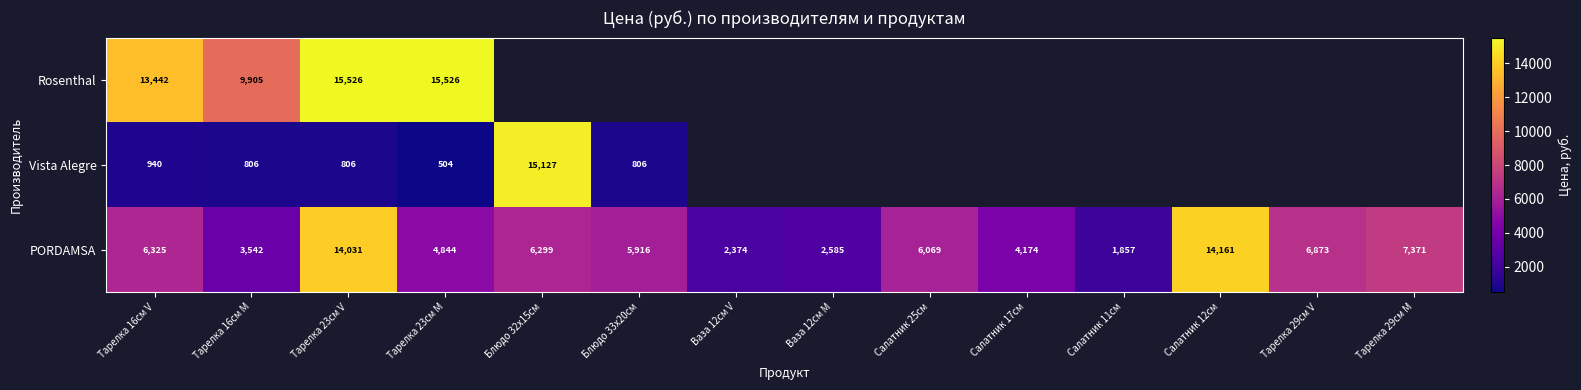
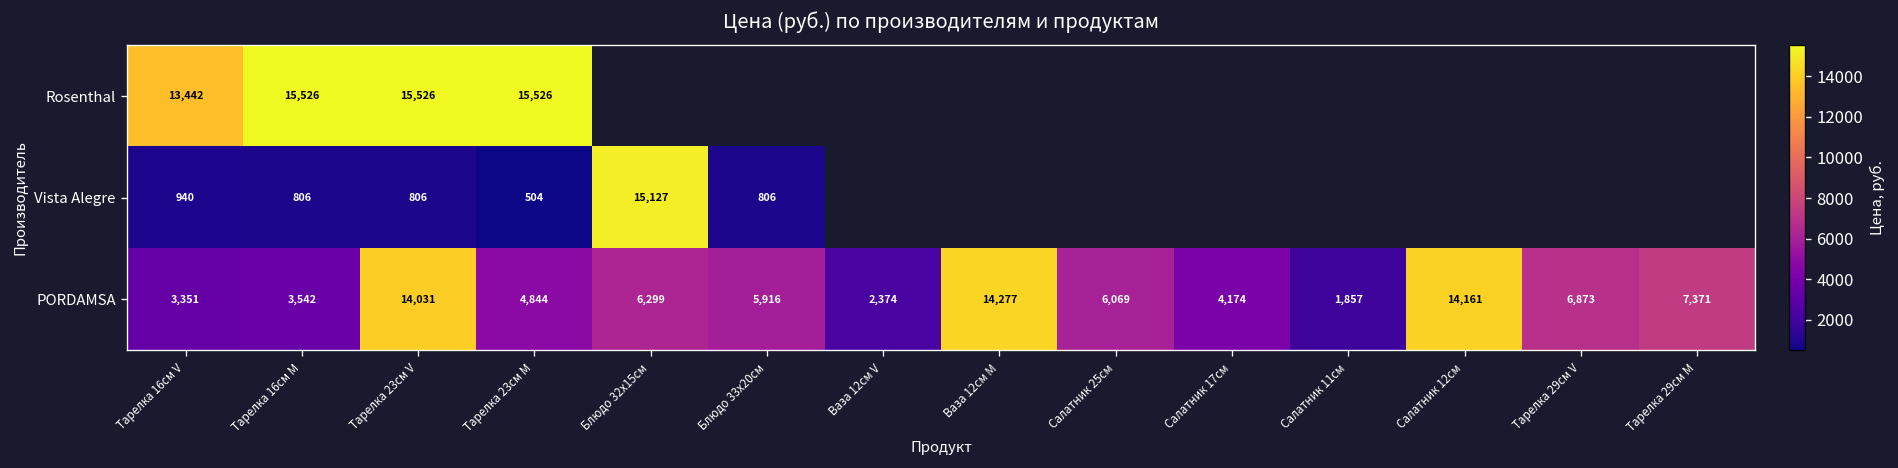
  {
    "Rosenthal": {
      "Тарелка 16см V": "13,442",
-     "Тарелка 16см M": "9,905",
+     "Тарелка 16см M": "15,526",
      "Тарелка 23см V": "15,526",
      "Тарелка 23см M": "15,526"
    },
    "Vista Alegre": {
      "Тарелка 16см V": "940",
      "Тарелка 16см M": "806",
      "Тарелка 23см V": "806",
      "Тарелка 23см M": "504",
      "Блюдо 32х15см": "15,127",
      "Блюдо 33х20см": "806"
    },
    "PORDAMSA": {
-     "Тарелка 16см V": "6,325",
+     "Тарелка 16см V": "3,351",
      "Тарелка 16см M": "3,542",
      "Тарелка 23см V": "14,031",
      "Тарелка 23см M": "4,844",
      "Блюдо 32х15см": "6,299",
      "Блюдо 33х20см": "5,916",
      "Ваза 12см V": "2,374",
-     "Ваза 12см M": "2,585",
+     "Ваза 12см M": "14,277",
      "Салатник 25см": "6,069",
      "Салатник 17см": "4,174",
      "Салатник 11см": "1,857",
      "Салатник 12см": "14,161",
      "Тарелка 29см V": "6,873",
      "Тарелка 29см M": "7,371"
    }
  }
